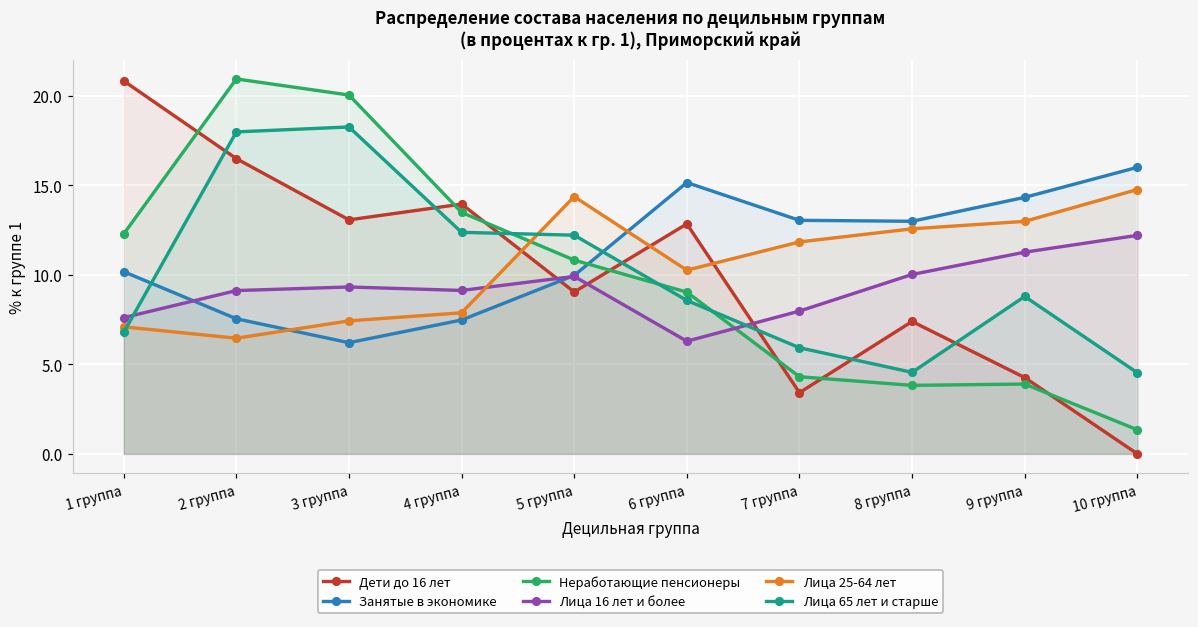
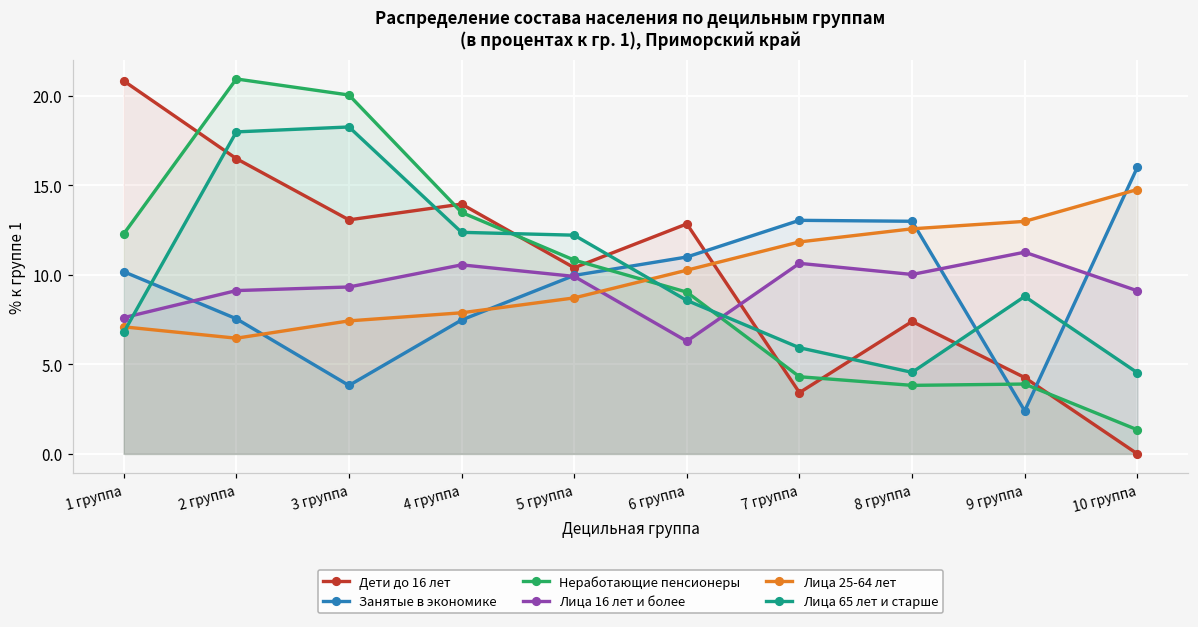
  {
    "Дети до 16 лет": {
      "1 группа": 20.8,
      "2 группа": 16.5,
      "3 группа": 13.1,
      "4 группа": 14.0,
-     "5 группа": 9.0,
+     "5 группа": 10.4,
      "6 группа": 12.8,
      "7 группа": 3.4,
      "8 группа": 7.4,
      "9 группа": 4.3,
      "10 группа": 0.0
    },
    "Занятые в экономике": {
      "1 группа": 10.2,
      "2 группа": 7.5,
-     "3 группа": 6.2,
+     "3 группа": 3.8,
      "4 группа": 7.5,
-     "6 группа": 15.2,
+     "6 группа": 11.0,
      "7 группа": 13.0,
      "8 группа": 13.0,
-     "9 группа": 14.3,
+     "9 группа": 2.4,
      "10 группа": 16.0
    },
    "Лица 16 лет и более": {
      "1 группа": 7.6,
      "2 группа": 9.1,
      "3 группа": 9.3,
-     "4 группа": 9.1,
+     "4 группа": 10.6,
      "6 группа": 6.3,
-     "7 группа": 8.0,
+     "7 группа": 10.6,
      "8 группа": 10.0,
      "9 группа": 11.3,
-     "10 группа": 12.2
+     "10 группа": 9.1
    },
    "Лица 25-64 лет": {
      "1 группа": 7.1,
      "2 группа": 6.5,
      "3 группа": 7.4,
      "4 группа": 7.9,
-     "5 группа": 14.4,
+     "5 группа": 8.7,
      "6 группа": 10.3,
      "7 группа": 11.8,
      "8 группа": 12.6,
      "9 группа": 13.0,
      "10 группа": 14.8
    }
  }
